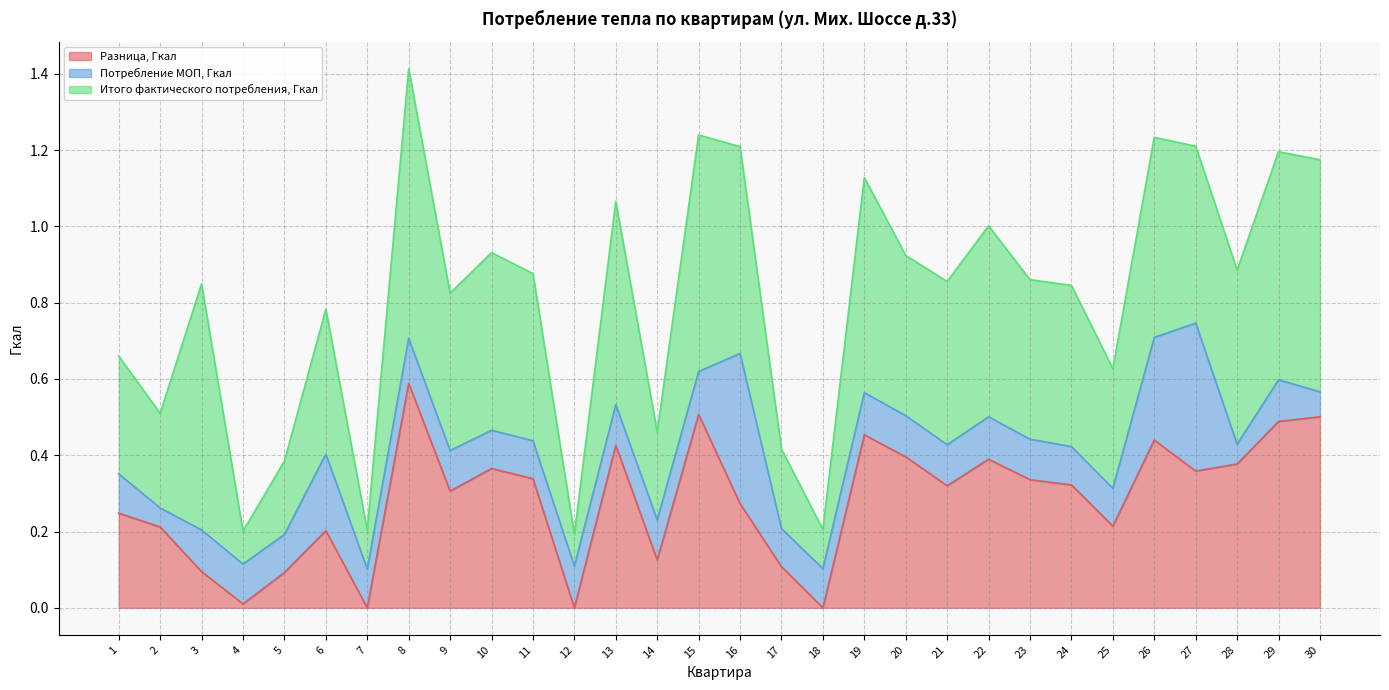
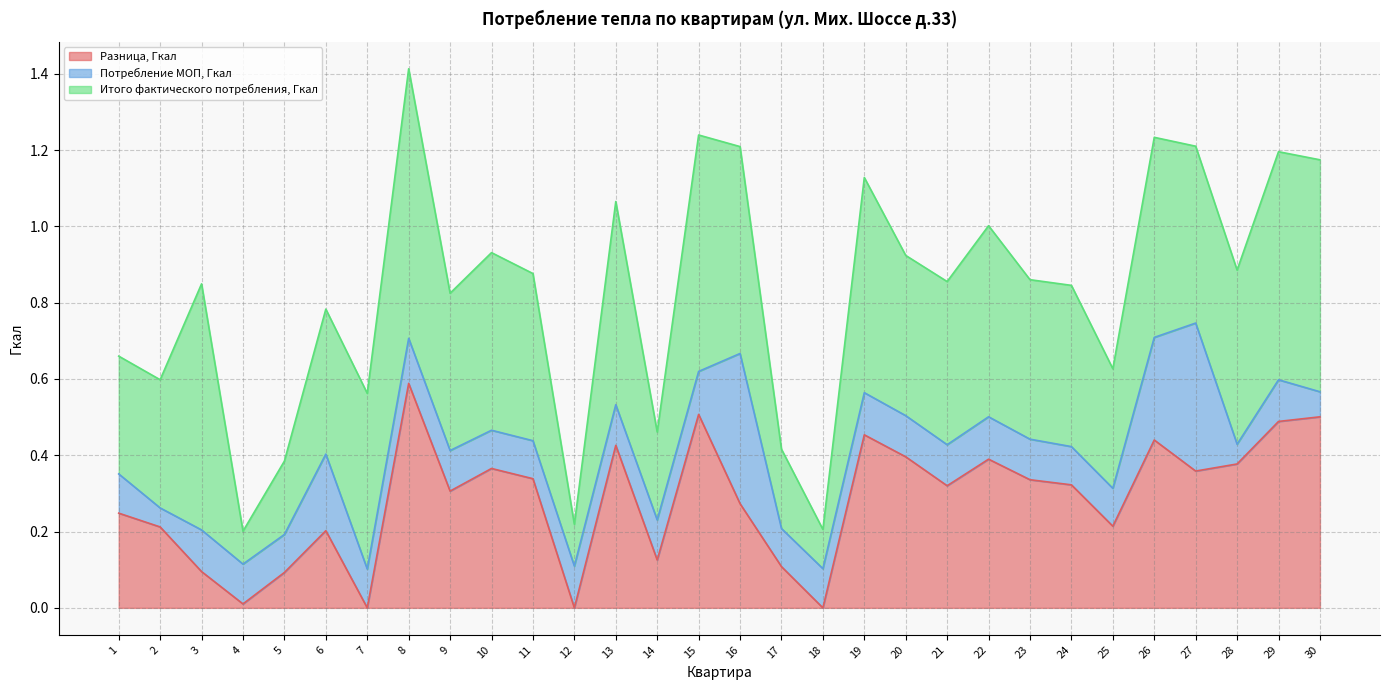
  {
    "Разница, Гкал": {
      "1": 0.25,
      "2": 0.21,
      "3": 0.10,
      "4": 0.01,
      "5": 0.09,
      "6": 0.20,
      "7": 0.00,
      "8": 0.59,
      "9": 0.31,
      "10": 0.37,
      "11": 0.34,
      "12": 0.00,
      "13": 0.43,
      "14": 0.13,
      "15": 0.51,
      "16": 0.27,
      "17": 0.11,
      "18": 0.00,
      "19": 0.45,
      "20": 0.40,
      "21": 0.32,
      "22": 0.39,
      "23": 0.34,
      "24": 0.32,
      "25": 0.21,
      "26": 0.44,
      "27": 0.36,
      "28": 0.38,
      "29": 0.49,
      "30": 0.50
    },
    "Потребление МОП, Гкал": {
      "1": 0.10,
      "2": 0.05,
      "3": 0.11,
      "4": 0.10,
      "5": 0.10,
      "6": 0.20,
      "7": 0.10,
      "8": 0.12,
      "9": 0.11,
      "10": 0.10,
      "11": 0.10,
      "12": 0.11,
      "13": 0.11,
      "14": 0.10,
      "15": 0.11,
      "16": 0.39,
      "17": 0.10,
      "18": 0.10,
      "19": 0.11,
      "20": 0.11,
      "21": 0.11,
      "22": 0.11,
      "23": 0.11,
      "24": 0.10,
      "25": 0.10,
      "26": 0.27,
      "27": 0.39,
      "28": 0.05,
      "29": 0.11,
      "30": 0.07
    },
    "Итого фактического потребления, Гкал": {
      "1": 0.31,
-     "2": 0.25,
+     "2": 0.34,
      "3": 0.65,
      "4": 0.09,
      "5": 0.19,
      "6": 0.38,
-     "7": 0.10,
+     "7": 0.46,
      "8": 0.71,
      "9": 0.41,
      "10": 0.47,
      "11": 0.44,
-     "12": 0.08,
+     "12": 0.11,
      "13": 0.53,
      "14": 0.23,
      "15": 0.62,
      "16": 0.54,
      "17": 0.21,
      "18": 0.10,
      "19": 0.56,
      "20": 0.42,
      "21": 0.43,
      "22": 0.50,
      "23": 0.42,
      "24": 0.42,
      "25": 0.31,
      "26": 0.52,
      "27": 0.46,
      "28": 0.46,
      "29": 0.60,
      "30": 0.61
    }
  }
